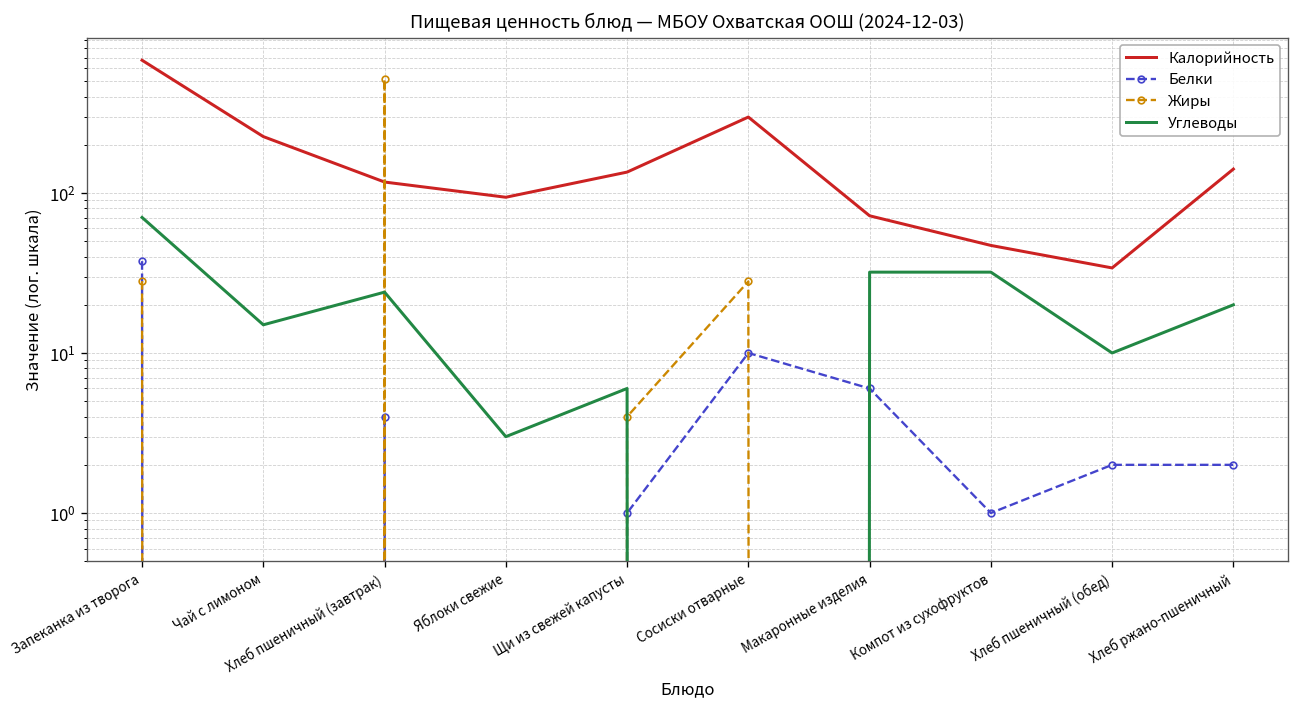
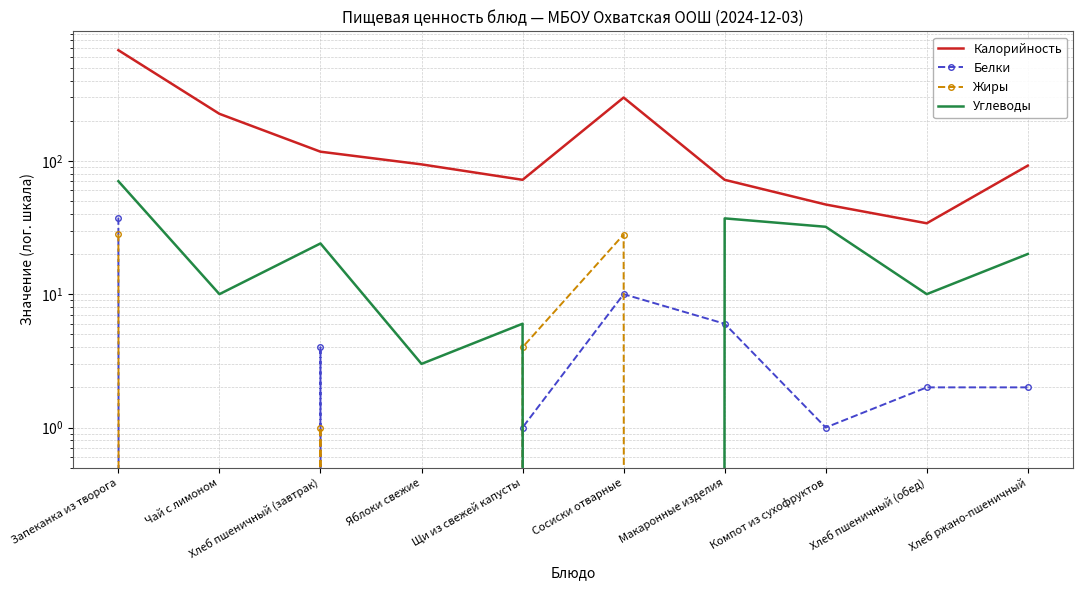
  {
    "Калорийность": {
      "Запеканка из творога": 700,
      "Чай с лимоном": 230,
      "Хлеб пшеничный (завтрак)": 120,
      "Яблоки свежие": 90,
-     "Щи из свежей капусты": 140,
+     "Щи из свежей капусты": 70,
      "Сосиски отварные": 300,
      "Макаронные изделия": 70,
      "Компот из сухофруктов": 47,
      "Хлеб пшеничный (обед)": 34,
-     "Хлеб ржано-пшеничный": 140
+     "Хлеб ржано-пшеничный": 90
    },
    "Белки": {
      "Запеканка из творога": 38,
      "Хлеб пшеничный (завтрак)": 4,
      "Щи из свежей капусты": 1,
      "Сосиски отварные": 10,
      "Макаронные изделия": 6,
      "Компот из сухофруктов": 1,
      "Хлеб пшеничный (обед)": 2,
      "Хлеб ржано-пшеничный": 2
    },
    "Жиры": {
      "Запеканка из творога": 28,
-     "Хлеб пшеничный (завтрак)": 510,
+     "Хлеб пшеничный (завтрак)": 1,
      "Щи из свежей капусты": 4,
      "Сосиски отварные": 28
    },
    "Углеводы": {
      "Запеканка из творога": 70,
-     "Чай с лимоном": 15,
+     "Чай с лимоном": 10,
      "Хлеб пшеничный (завтрак)": 24,
      "Яблоки свежие": 3,
      "Щи из свежей капусты": 6,
-     "Макаронные изделия": 32,
+     "Макаронные изделия": 37,
      "Компот из сухофруктов": 32,
      "Хлеб пшеничный (обед)": 10,
      "Хлеб ржано-пшеничный": 20
    }
  }
